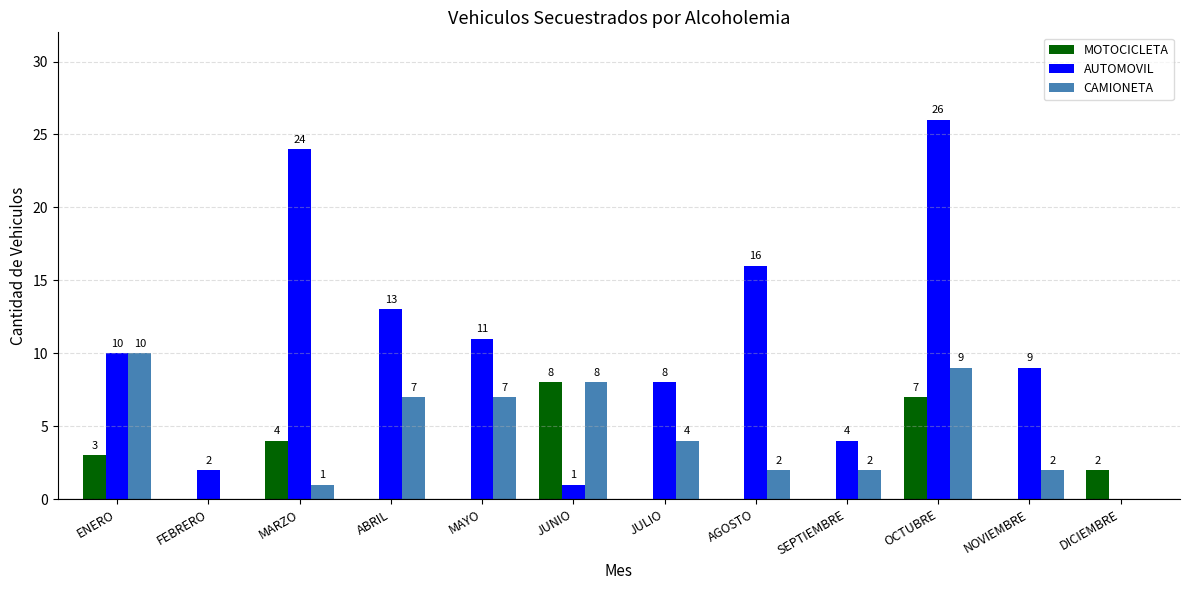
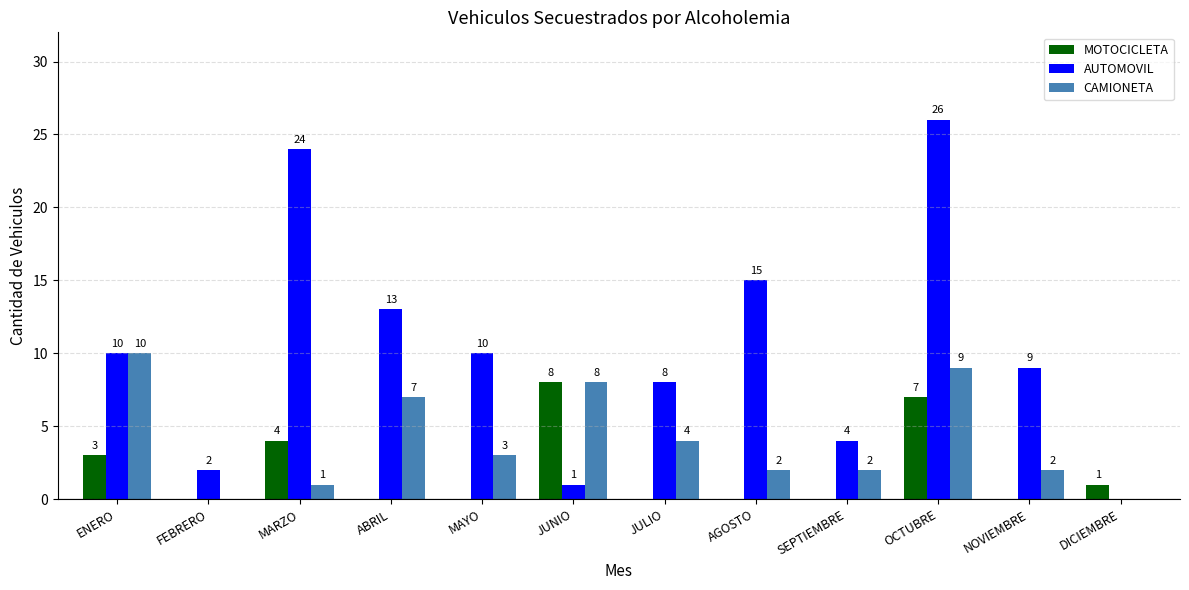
  {
    "MOTOCICLETA": {
      "ENERO": 3,
      "MARZO": 4,
      "JUNIO": 8,
      "OCTUBRE": 7,
-     "DICIEMBRE": 2
+     "DICIEMBRE": 1
    },
    "AUTOMOVIL": {
      "ENERO": 10,
      "FEBRERO": 2,
      "MARZO": 24,
      "ABRIL": 13,
-     "MAYO": 11,
+     "MAYO": 10,
      "JUNIO": 1,
      "JULIO": 8,
-     "AGOSTO": 16,
+     "AGOSTO": 15,
      "SEPTIEMBRE": 4,
      "OCTUBRE": 26,
      "NOVIEMBRE": 9
    },
    "CAMIONETA": {
      "ENERO": 10,
      "MARZO": 1,
      "ABRIL": 7,
-     "MAYO": 7,
+     "MAYO": 3,
      "JUNIO": 8,
      "JULIO": 4,
      "AGOSTO": 2,
      "SEPTIEMBRE": 2,
      "OCTUBRE": 9,
      "NOVIEMBRE": 2
    }
  }
